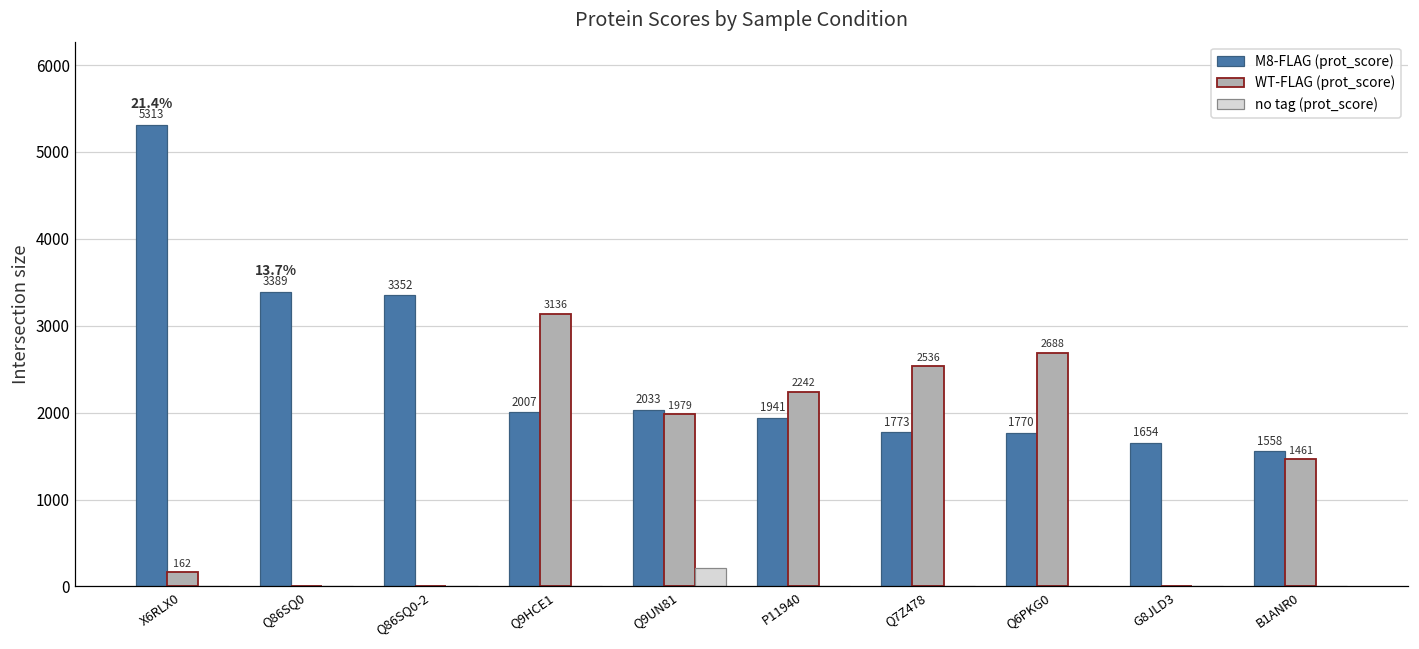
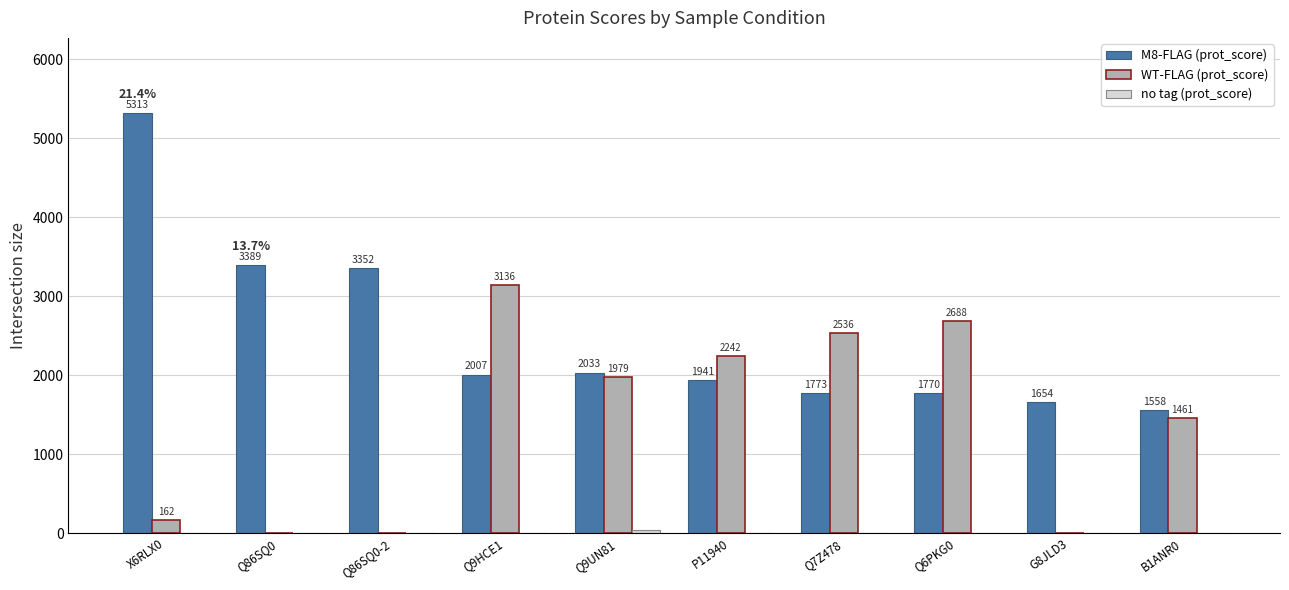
  {
    "M8-FLAG (prot_score)": {
      "X6RLX0": 5313,
      "Q86SQ0": 3389,
      "Q86SQ0-2": 3352,
      "Q9HCE1": 2007,
      "Q9UN81": 2033,
      "P11940": 1941,
      "Q7Z478": 1773,
      "Q6PKG0": 1770,
      "G8JLD3": 1654,
      "B1ANR0": 1558
    },
    "WT-FLAG (prot_score)": {
      "X6RLX0": 162,
      "Q9HCE1": 3136,
      "Q9UN81": 1979,
      "P11940": 2242,
      "Q7Z478": 2536,
      "Q6PKG0": 2688,
      "B1ANR0": 1461
    },
    "no tag (prot_score)": {
      "X6RLX0": 0,
      "Q86SQ0": 0,
      "Q86SQ0-2": 0,
      "Q9HCE1": 0,
-     "Q9UN81": 200,
+     "Q9UN81": 0,
      "P11940": 0,
      "Q7Z478": 0,
      "Q6PKG0": 0,
      "G8JLD3": 0,
      "B1ANR0": 0
    }
  }
